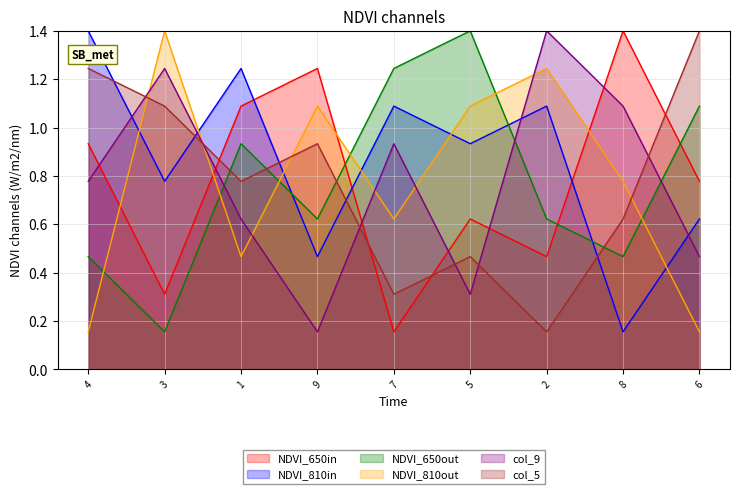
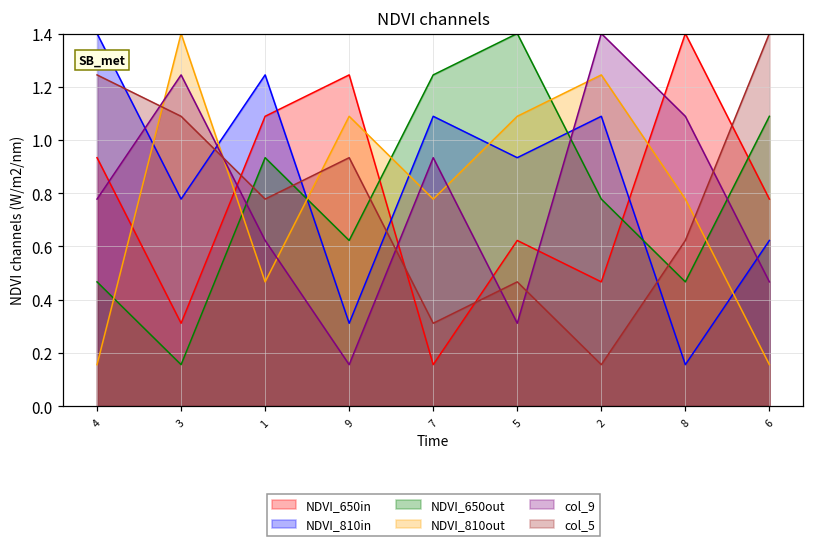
  {
    "NDVI_810in": {
      "4": 1.40,
      "3": 0.78,
      "1": 1.24,
-     "9": 0.47,
+     "9": 0.31,
      "7": 1.09,
      "5": 0.93,
      "2": 1.09,
      "8": 0.16,
      "6": 0.62
    },
    "NDVI_650out": {
      "4": 0.47,
      "3": 0.16,
      "1": 0.93,
      "9": 0.62,
      "7": 1.24,
      "5": 1.40,
-     "2": 0.62,
+     "2": 0.78,
      "8": 0.47,
      "6": 1.09
    },
    "NDVI_810out": {
      "4": 0.16,
      "3": 1.40,
      "1": 0.47,
      "9": 1.09,
-     "7": 0.62,
+     "7": 0.78,
      "5": 1.09,
      "2": 1.24,
      "8": 0.78,
      "6": 0.16
    }
  }
